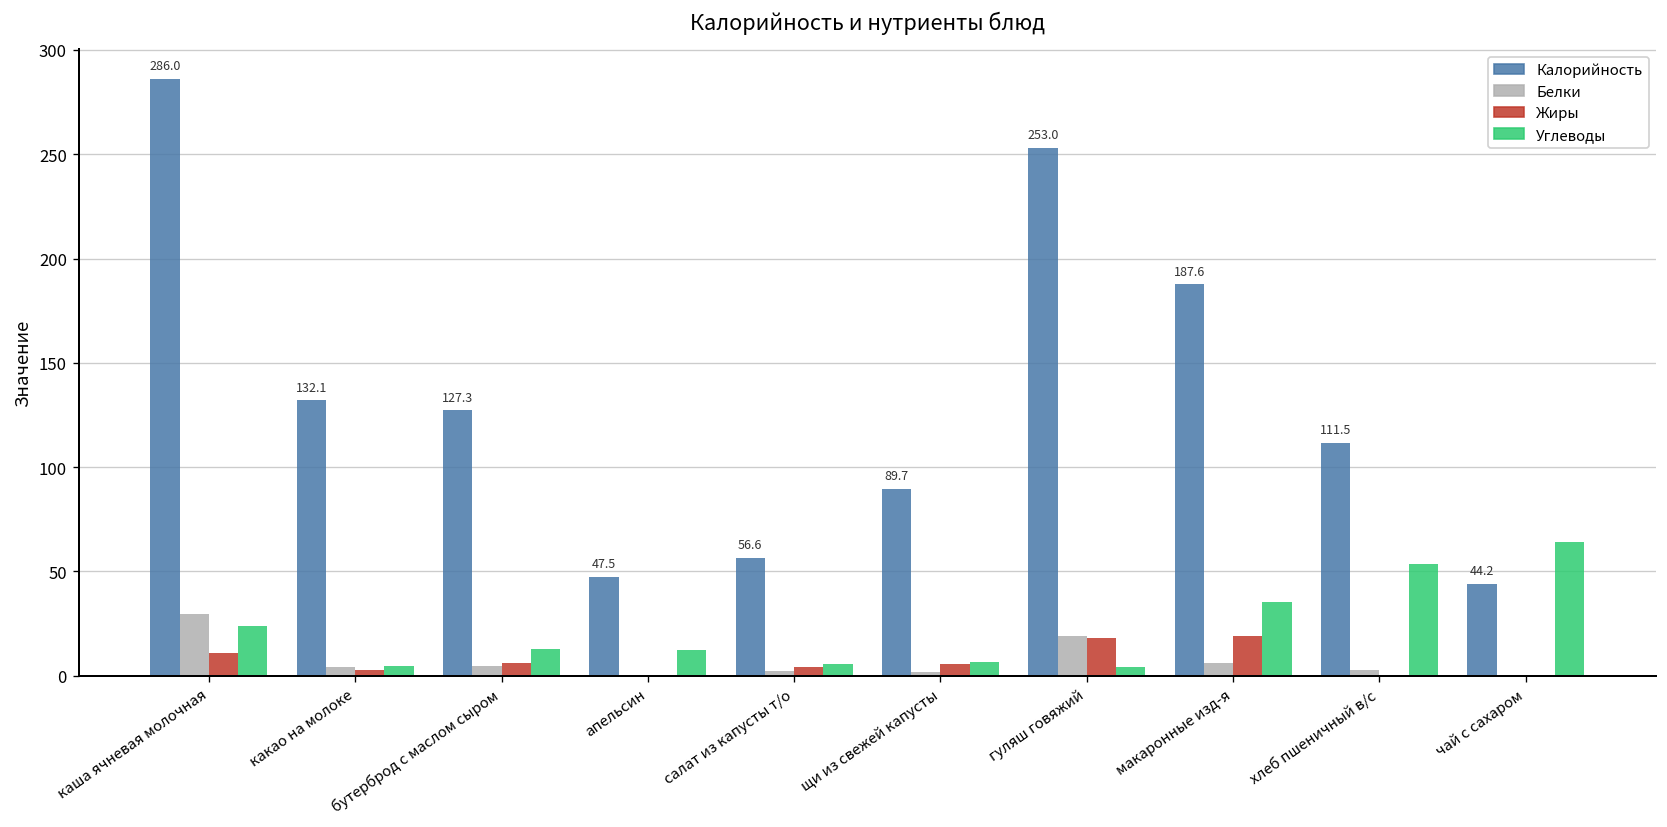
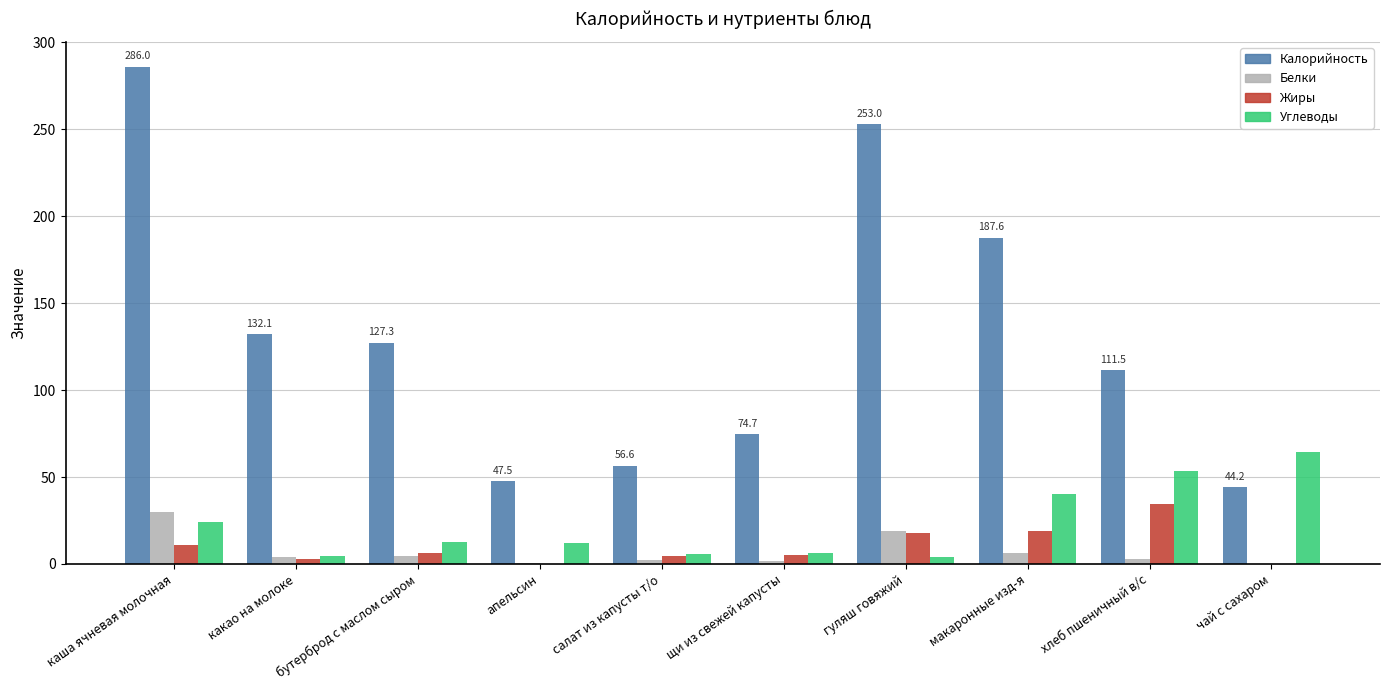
  {
    "Калорийность": {
      "каша ячневая молочная": 286.0,
      "какао на молоке": 132.1,
      "бутерброд с маслом сыром": 127.3,
      "апельсин": 47.5,
      "салат из капусты т/о": 56.6,
-     "щи из свежей капусты": 89.7,
+     "щи из свежей капусты": 74.7,
      "гуляш говяжий": 253.0,
      "макаронные изд-я": 187.6,
      "хлеб пшеничный в/с": 111.5,
      "чай с сахаром": 44.2
    },
    "Белки": {
      "каша ячневая молочная": 30,
      "какао на молоке": 4,
      "бутерброд с маслом сыром": 5,
      "салат из капусты т/о": 2,
      "щи из свежей капусты": 2,
      "гуляш говяжий": 19,
      "макаронные изд-я": 6,
      "хлеб пшеничный в/с": 3
    },
    "Жиры": {
      "каша ячневая молочная": 11,
      "какао на молоке": 3,
      "бутерброд с маслом сыром": 6,
      "апельсин": 0,
      "салат из капусты т/о": 4,
      "щи из свежей капусты": 5,
      "гуляш говяжий": 18,
      "макаронные изд-я": 19,
-     "хлеб пшеничный в/с": 0,
+     "хлеб пшеничный в/с": 34,
      "чай с сахаром": 0
    },
    "Углеводы": {
      "каша ячневая молочная": 24,
      "какао на молоке": 5,
      "бутерброд с маслом сыром": 13,
      "апельсин": 12,
      "салат из капусты т/о": 6,
      "щи из свежей капусты": 6,
      "гуляш говяжий": 4,
-     "макаронные изд-я": 35,
+     "макаронные изд-я": 40,
      "хлеб пшеничный в/с": 53,
      "чай с сахаром": 64
    }
  }
